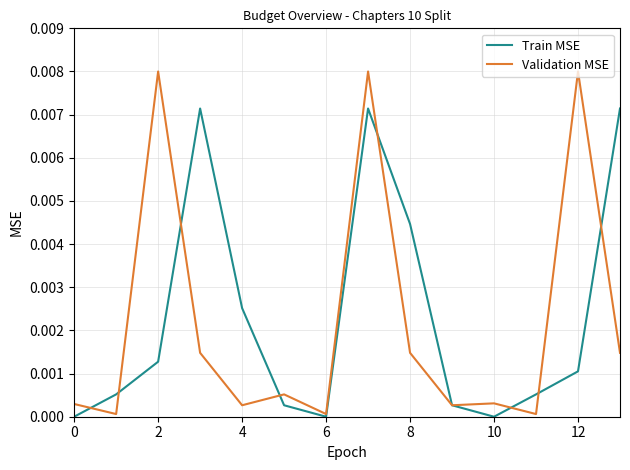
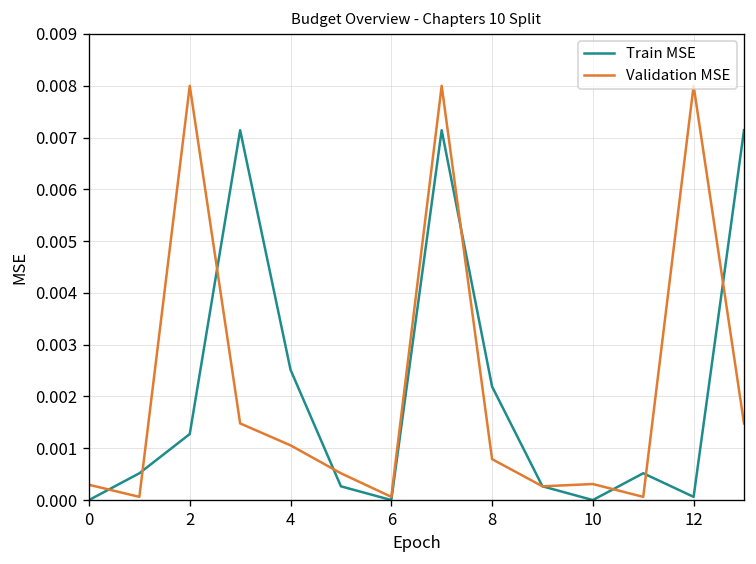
  {
    "Train MSE": {
      "0": 0.0000,
      "2": 0.0013,
      "4": 0.0025,
      "6": 0.0000,
-     "8": 0.0045,
+     "8": 0.0022,
      "10": 0.0000,
-     "12": 0.0011
+     "12": 0.0001
    },
    "Validation MSE": {
      "0": 0.0003,
      "2": 0.0080,
-     "4": 0.0003,
+     "4": 0.0011,
      "6": 0.0001,
-     "8": 0.0015,
+     "8": 0.0008,
      "10": 0.0003
    }
  }
